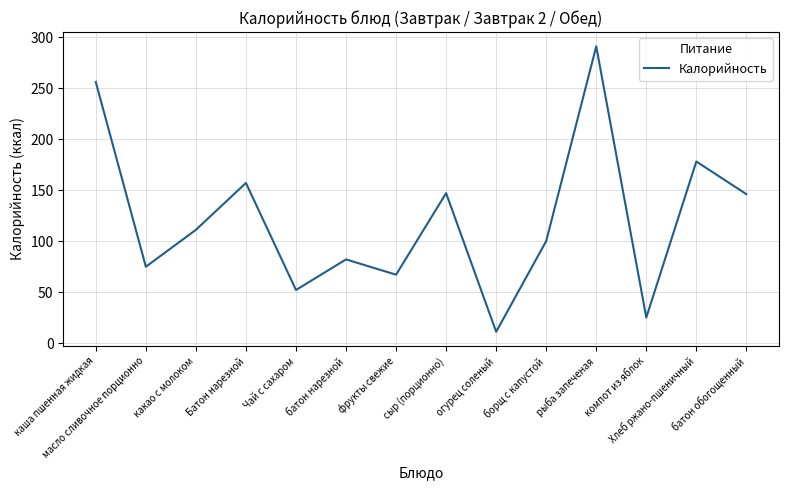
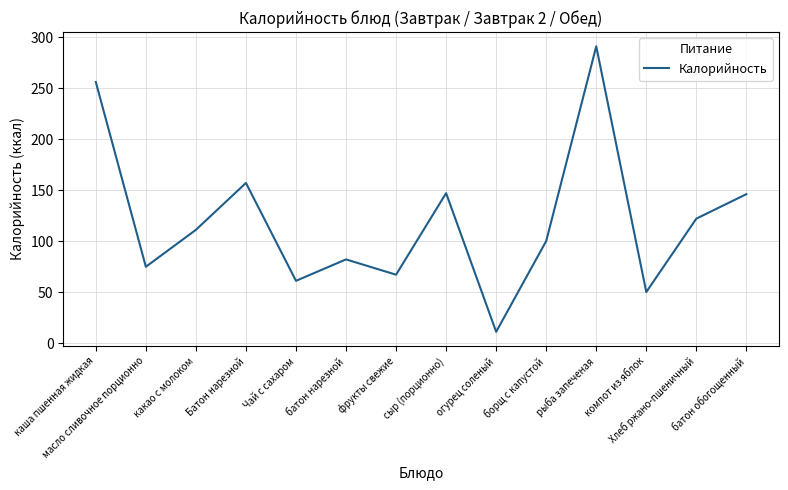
  {
    "каша пшенная жидкая": 256,
    "масло сливочное порционно": 75,
    "какао с молоком": 111,
    "Батон нарезной": 157,
-   "Чай с сахаром": 52,
+   "Чай с сахаром": 61,
    "батон нарезной": 82,
    "фрукты свежие": 67,
    "сыр (порционно)": 147,
    "огурец соленый": 11,
    "борщ с капустой": 100,
    "рыба запеченая": 291,
-   "компот из яблок": 25,
-   "Хлеб ржано-пшеничный": 178,
+   "компот из яблок": 50,
+   "Хлеб ржано-пшеничный": 122,
    "батон обогощенный": 146
  }
